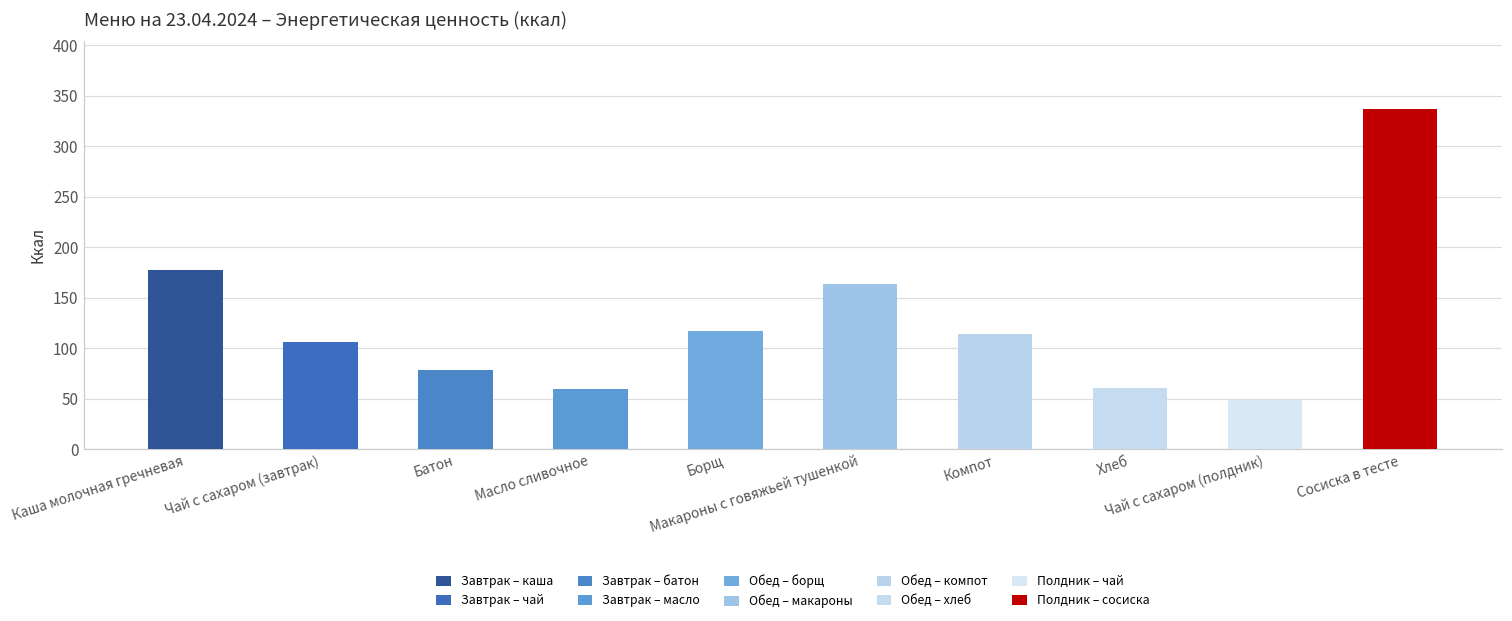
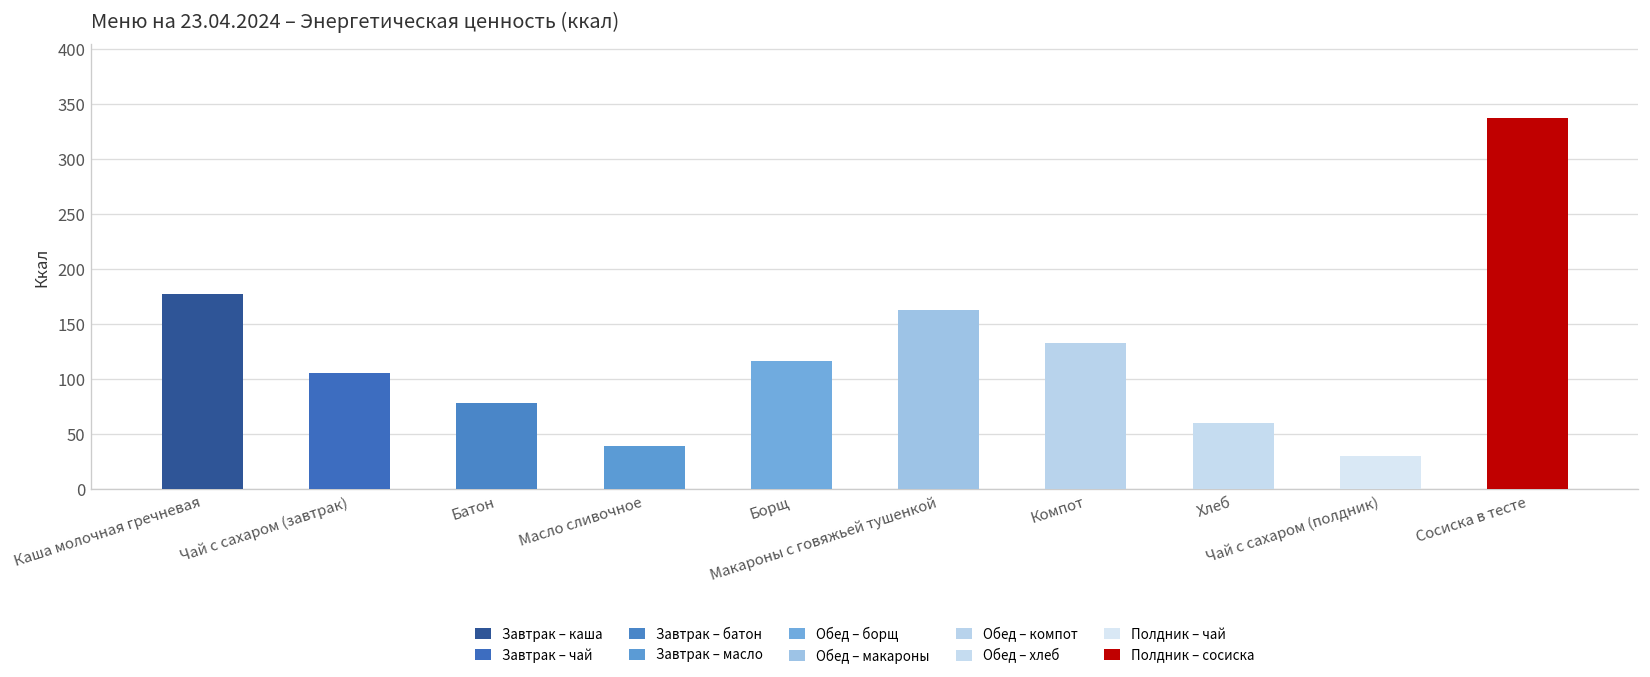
  {
    "Каша молочная гречневая": 180,
    "Чай с сахаром (завтрак)": 110,
    "Батон": 80,
-   "Масло сливочное": 60,
+   "Масло сливочное": 40,
    "Борщ": 120,
    "Макароны с говяжьей тушенкой": 160,
-   "Компот": 110,
+   "Компот": 130,
    "Хлеб": 60,
-   "Чай с сахаром (полдник)": 50,
+   "Чай с сахаром (полдник)": 30,
    "Сосиска в тесте": 340
  }
